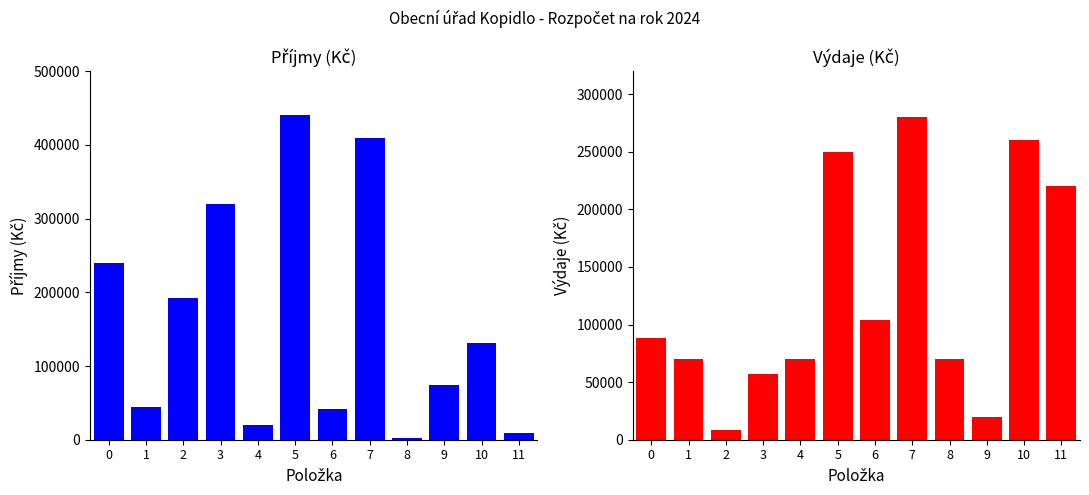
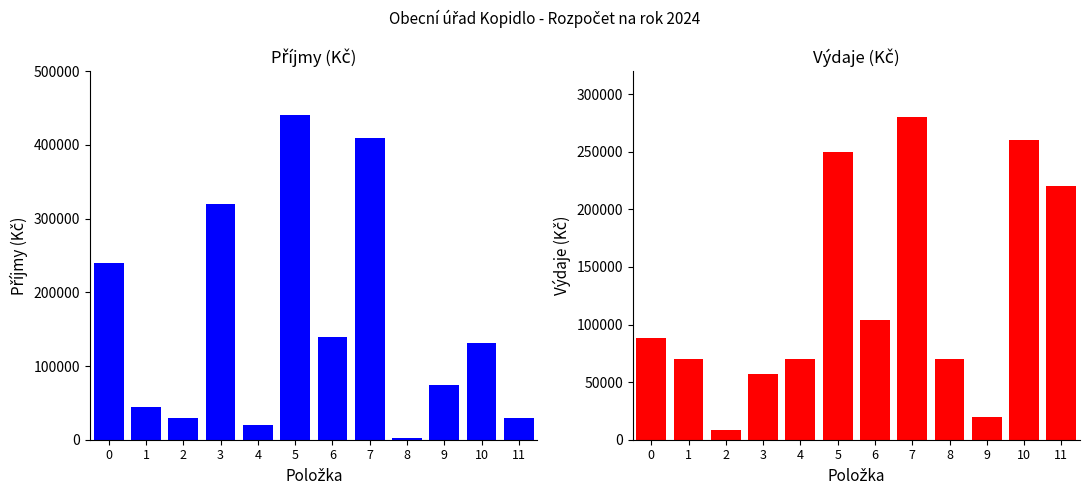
  {
    "Příjmy (Kč)": {
      "0": 240000,
      "1": 50000,
-     "2": 190000,
+     "2": 30000,
      "3": 320000,
      "4": 20000,
      "5": 440000,
-     "6": 40000,
+     "6": 140000,
      "7": 410000,
      "9": 70000,
      "10": 130000,
-     "11": 10000
+     "11": 30000
    },
    "Výdaje (Kč)": {
      "0": 88000,
      "1": 70000,
      "2": 8000,
      "3": 57000,
      "4": 70000,
      "5": 250000,
      "6": 104000,
      "7": 280000,
      "8": 70000,
      "9": 20000,
      "10": 260000,
      "11": 220000
    }
  }
